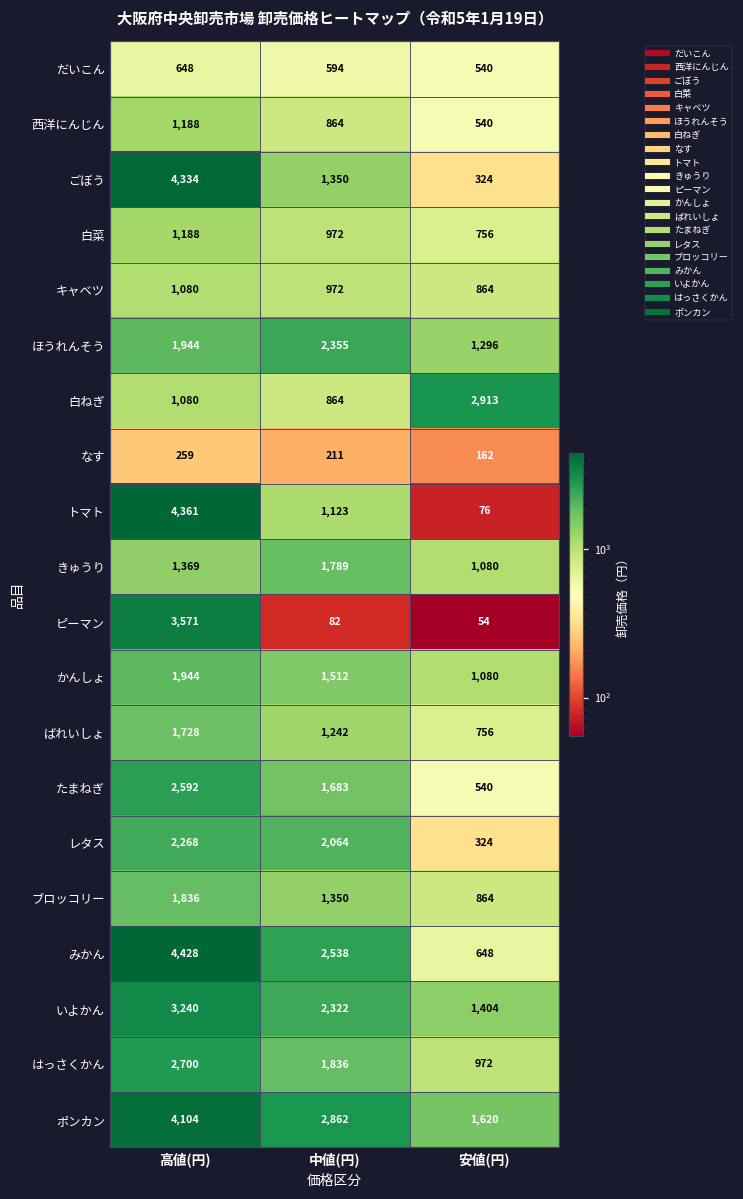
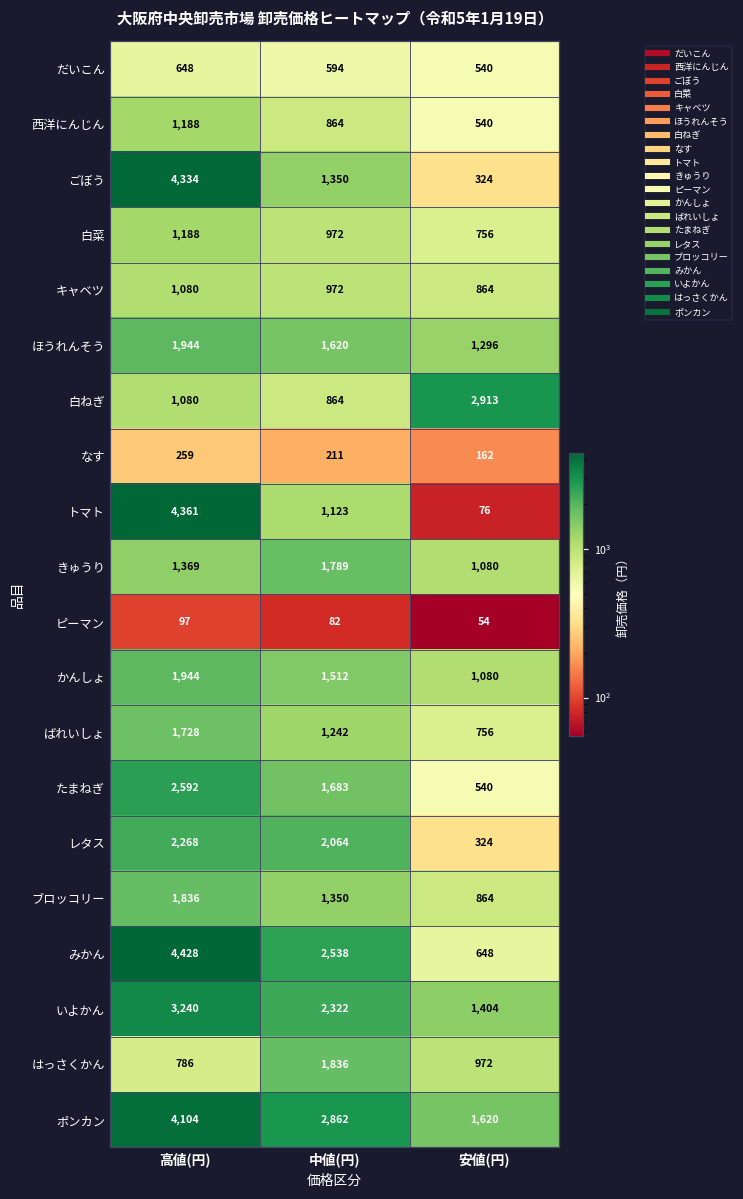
  {
    "だいこん": {
      "高値(円)": "648",
      "中値(円)": "594",
      "安値(円)": "540"
    },
    "西洋にんじん": {
      "高値(円)": "1,188",
      "中値(円)": "864",
      "安値(円)": "540"
    },
    "ごぼう": {
      "高値(円)": "4,334",
      "中値(円)": "1,350",
      "安値(円)": "324"
    },
    "白菜": {
      "高値(円)": "1,188",
      "中値(円)": "972",
      "安値(円)": "756"
    },
    "キャベツ": {
      "高値(円)": "1,080",
      "中値(円)": "972",
      "安値(円)": "864"
    },
    "ほうれんそう": {
      "高値(円)": "1,944",
-     "中値(円)": "2,355",
+     "中値(円)": "1,620",
      "安値(円)": "1,296"
    },
    "白ねぎ": {
      "高値(円)": "1,080",
      "中値(円)": "864",
      "安値(円)": "2,913"
    },
    "なす": {
      "高値(円)": "259",
      "中値(円)": "211",
      "安値(円)": "162"
    },
    "トマト": {
      "高値(円)": "4,361",
      "中値(円)": "1,123",
      "安値(円)": "76"
    },
    "きゅうり": {
      "高値(円)": "1,369",
      "中値(円)": "1,789",
      "安値(円)": "1,080"
    },
    "ピーマン": {
-     "高値(円)": "3,571",
+     "高値(円)": "97",
      "中値(円)": "82",
      "安値(円)": "54"
    },
    "かんしょ": {
      "高値(円)": "1,944",
      "中値(円)": "1,512",
      "安値(円)": "1,080"
    },
    "ばれいしょ": {
      "高値(円)": "1,728",
      "中値(円)": "1,242",
      "安値(円)": "756"
    },
    "たまねぎ": {
      "高値(円)": "2,592",
      "中値(円)": "1,683",
      "安値(円)": "540"
    },
    "レタス": {
      "高値(円)": "2,268",
      "中値(円)": "2,064",
      "安値(円)": "324"
    },
    "ブロッコリー": {
      "高値(円)": "1,836",
      "中値(円)": "1,350",
      "安値(円)": "864"
    },
    "みかん": {
      "高値(円)": "4,428",
      "中値(円)": "2,538",
      "安値(円)": "648"
    },
    "いよかん": {
      "高値(円)": "3,240",
      "中値(円)": "2,322",
      "安値(円)": "1,404"
    },
    "はっさくかん": {
-     "高値(円)": "2,700",
+     "高値(円)": "786",
      "中値(円)": "1,836",
      "安値(円)": "972"
    },
    "ポンカン": {
      "高値(円)": "4,104",
      "中値(円)": "2,862",
      "安値(円)": "1,620"
    }
  }
